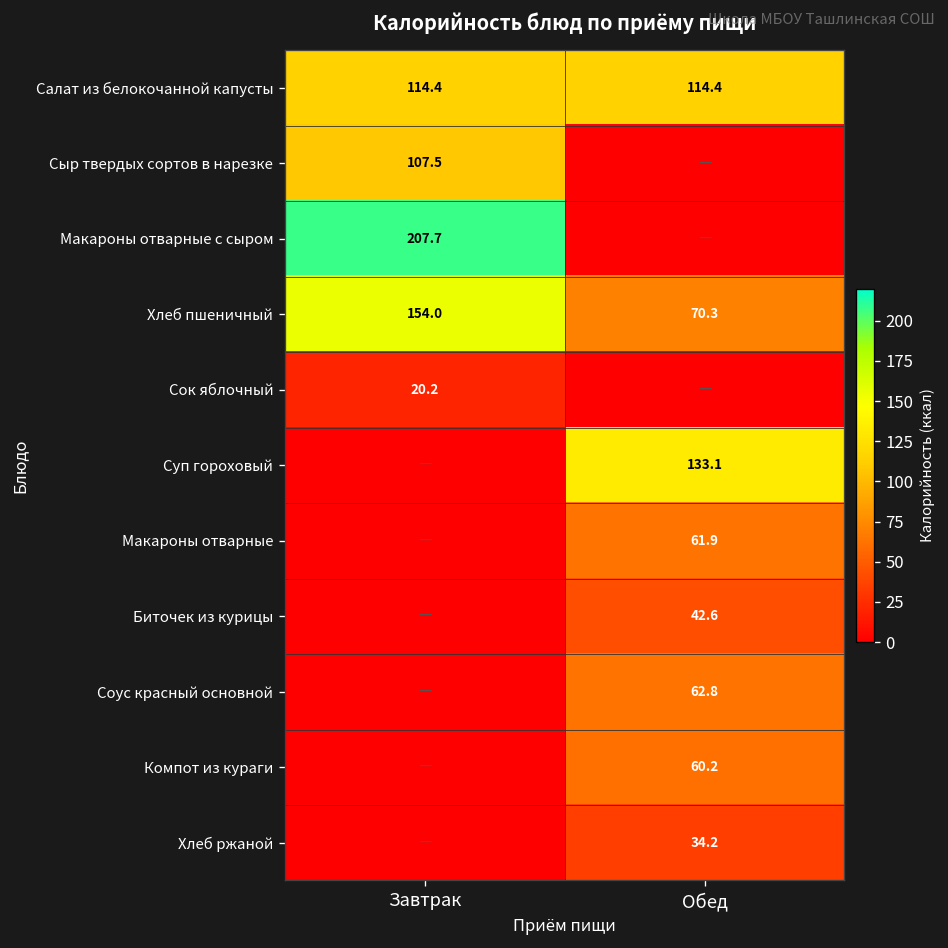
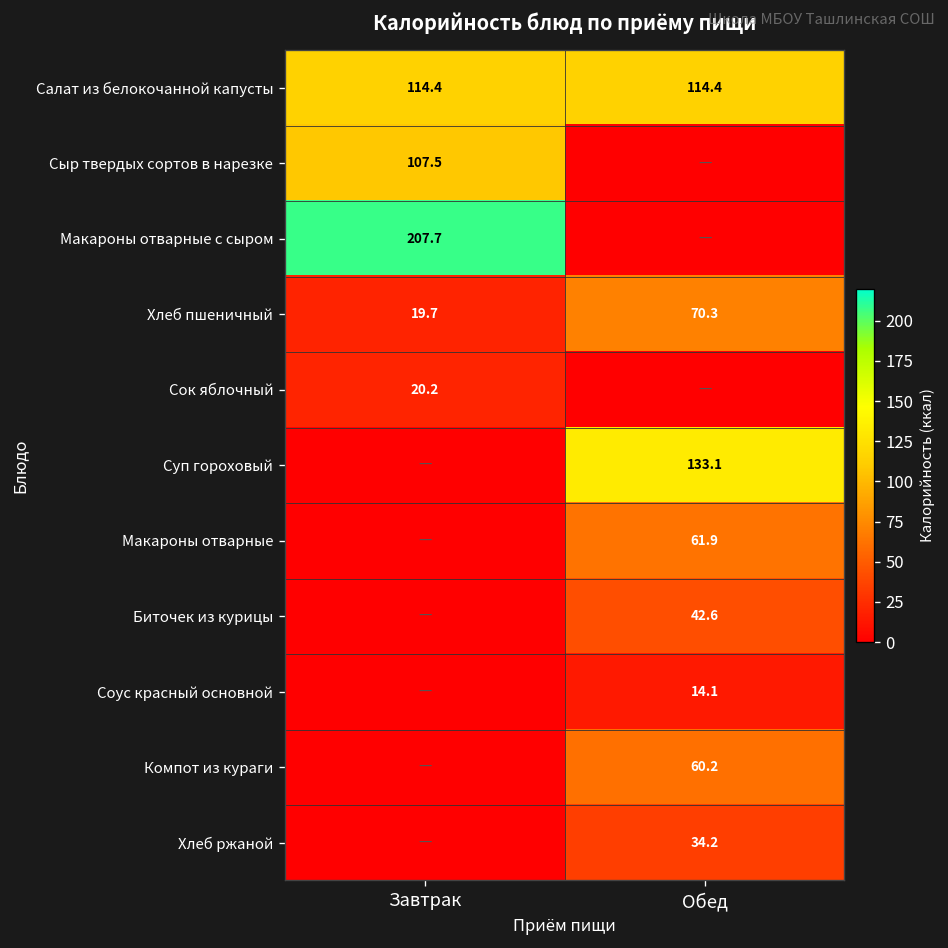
  {
    "Салат из белокочанной капусты": {
      "Завтрак": 114.4,
      "Обед": 114.4
    },
    "Сыр твердых сортов в нарезке": {
      "Завтрак": 107.5
    },
    "Макароны отварные с сыром": {
      "Завтрак": 207.7
    },
    "Хлеб пшеничный": {
-     "Завтрак": 154.0,
+     "Завтрак": 19.7,
      "Обед": 70.3
    },
    "Сок яблочный": {
      "Завтрак": 20.2
    },
    "Суп гороховый": {
      "Обед": 133.1
    },
    "Макароны отварные": {
      "Обед": 61.9
    },
    "Биточек из курицы": {
      "Обед": 42.6
    },
    "Соус красный основной": {
-     "Обед": 62.8
+     "Обед": 14.1
    },
    "Компот из кураги": {
      "Обед": 60.2
    },
    "Хлеб ржаной": {
      "Обед": 34.2
    }
  }
